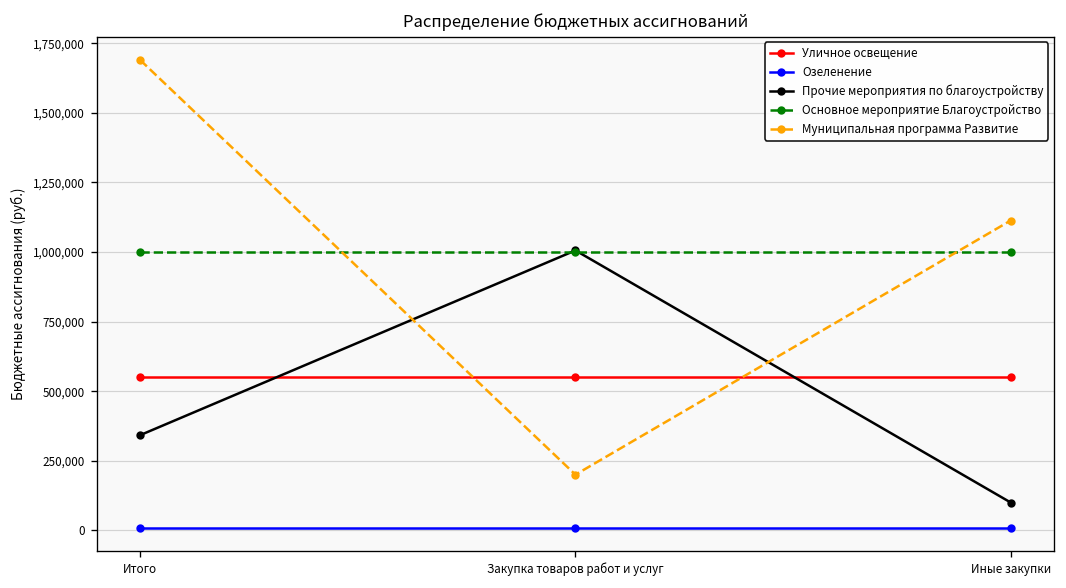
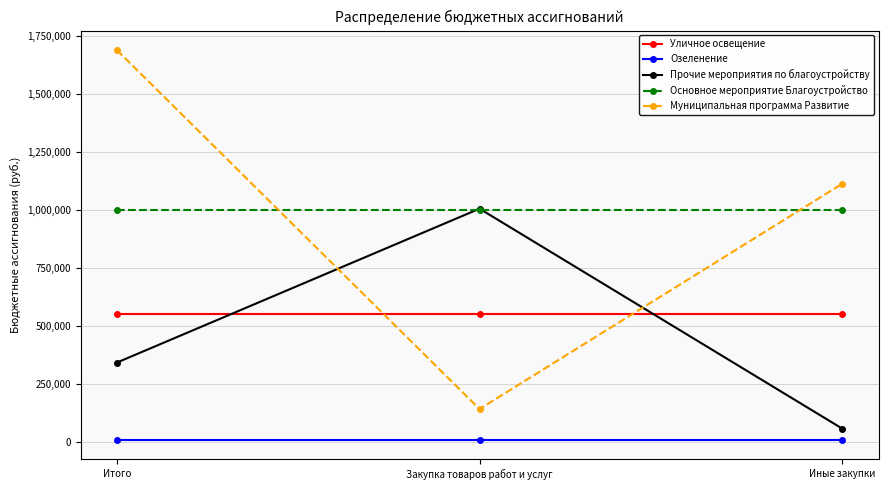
  {
    "Уличное освещение": {
      "Итого": "550,000",
      "Закупка товаров работ и услуг": "550,000",
      "Иные закупки": "550,000"
    },
    "Озеленение": {
      "Итого": "10,000",
      "Закупка товаров работ и услуг": "10,000",
      "Иные закупки": "10,000"
    },
    "Прочие мероприятия по благоустройству": {
      "Итого": "340,000",
-     "Иные закупки": "100,000"
+     "Иные закупки": "60,000"
    },
    "Основное мероприятие Благоустройство": {
      "Итого": "1,000,000",
      "Иные закупки": "1,000,000"
    },
    "Муниципальная программа Развитие": {
      "Итого": "1,690,000",
-     "Закупка товаров работ и услуг": "200,000",
+     "Закупка товаров работ и услуг": "140,000",
      "Иные закупки": "1,110,000"
    }
  }
